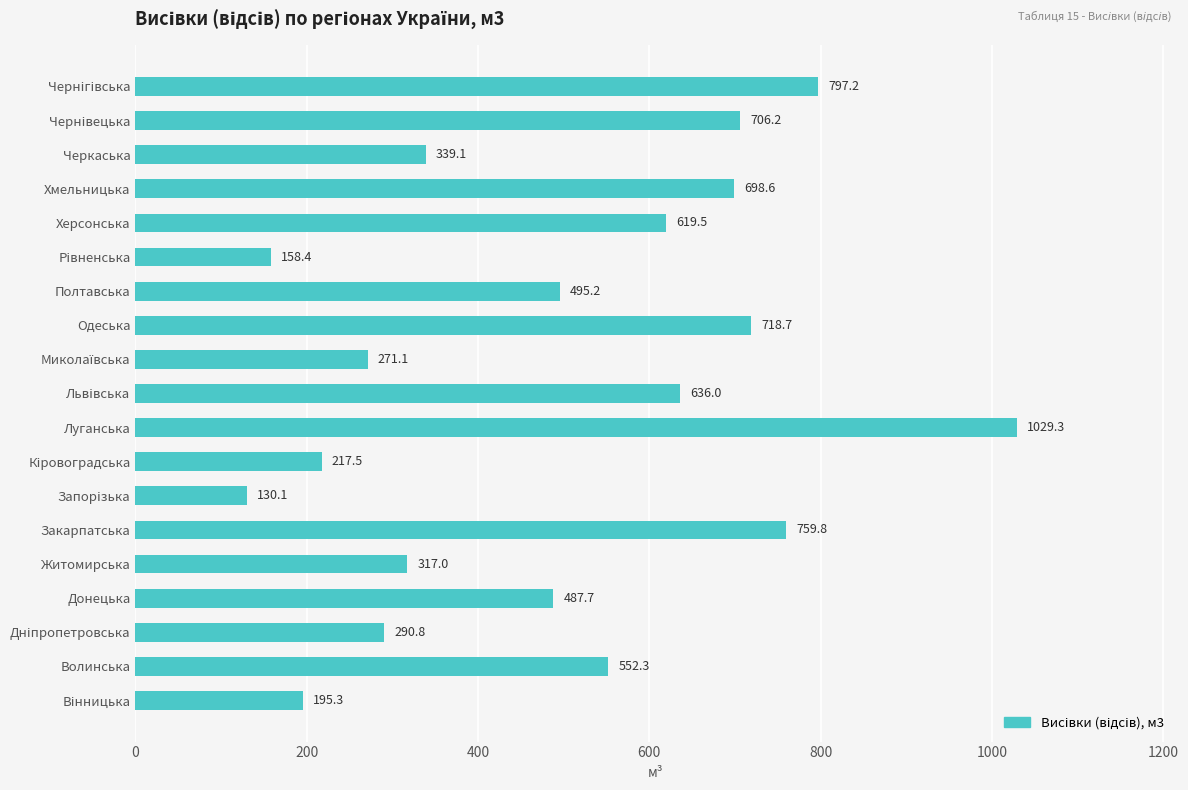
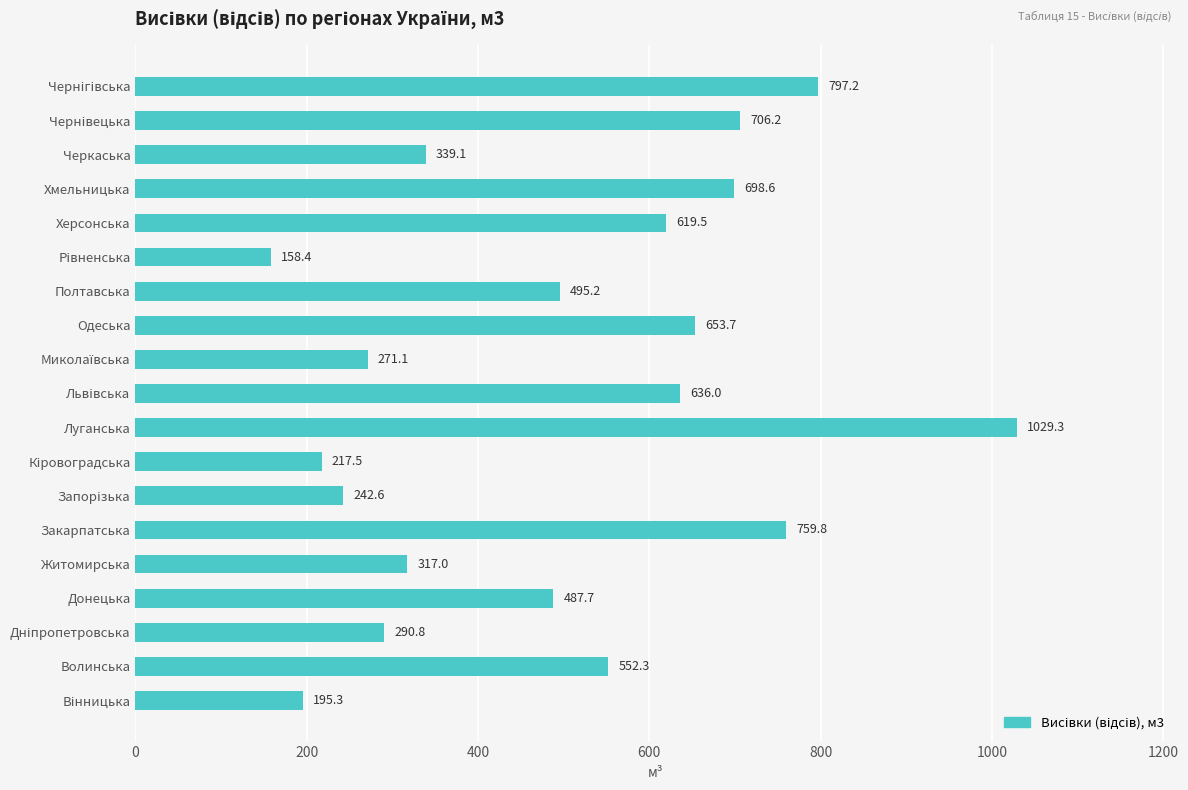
  {
    "Чернігівська": 797.2,
    "Чернівецька": 706.2,
    "Черкаська": 339.1,
    "Хмельницька": 698.6,
    "Херсонська": 619.5,
    "Рівненська": 158.4,
    "Полтавська": 495.2,
-   "Одеська": 718.7,
+   "Одеська": 653.7,
    "Миколаївська": 271.1,
    "Львівська": 636.0,
    "Луганська": 1029.3,
    "Кіровоградська": 217.5,
-   "Запорізька": 130.1,
+   "Запорізька": 242.6,
    "Закарпатська": 759.8,
    "Житомирська": 317.0,
    "Донецька": 487.7,
    "Дніпропетровська": 290.8,
    "Волинська": 552.3,
    "Вінницька": 195.3
  }
